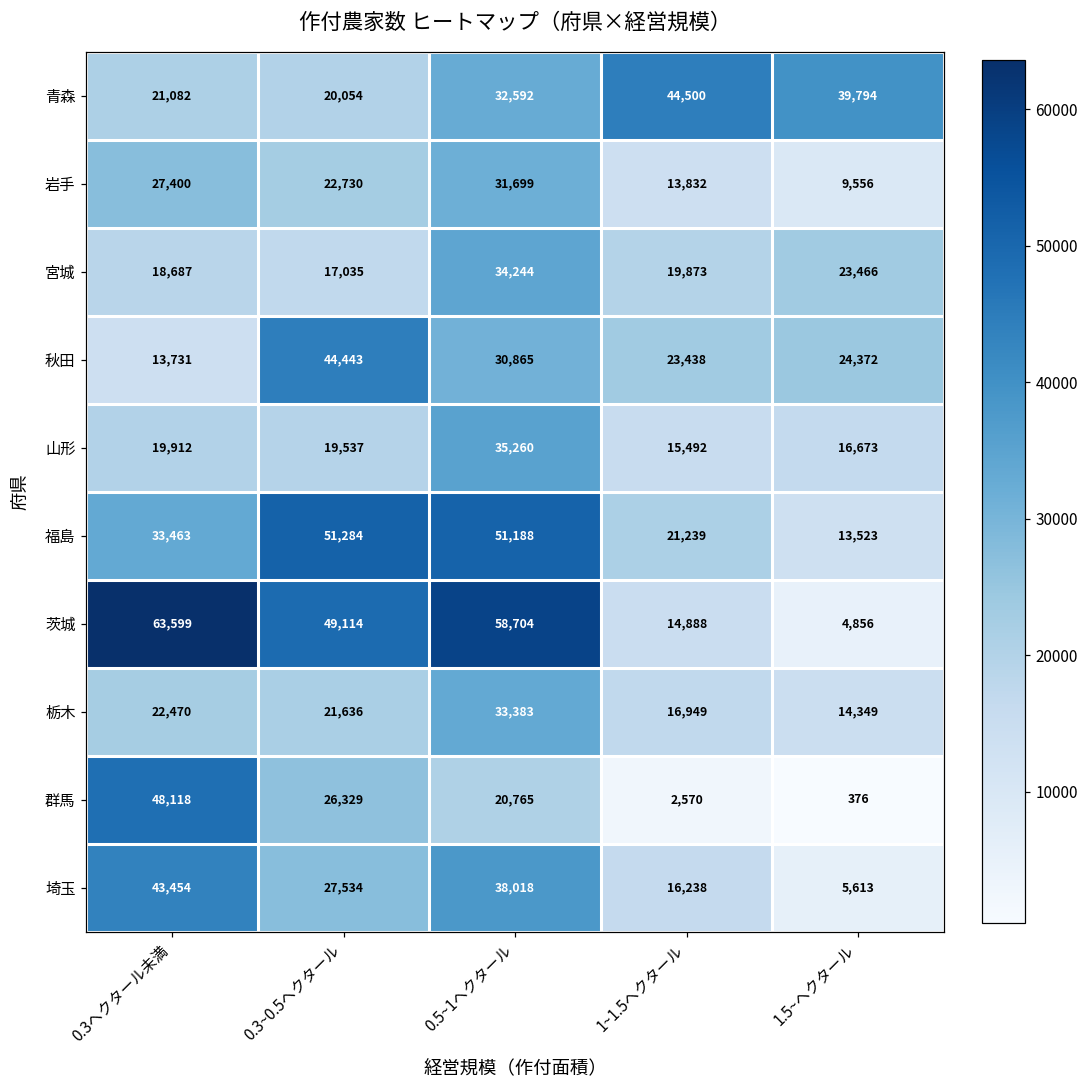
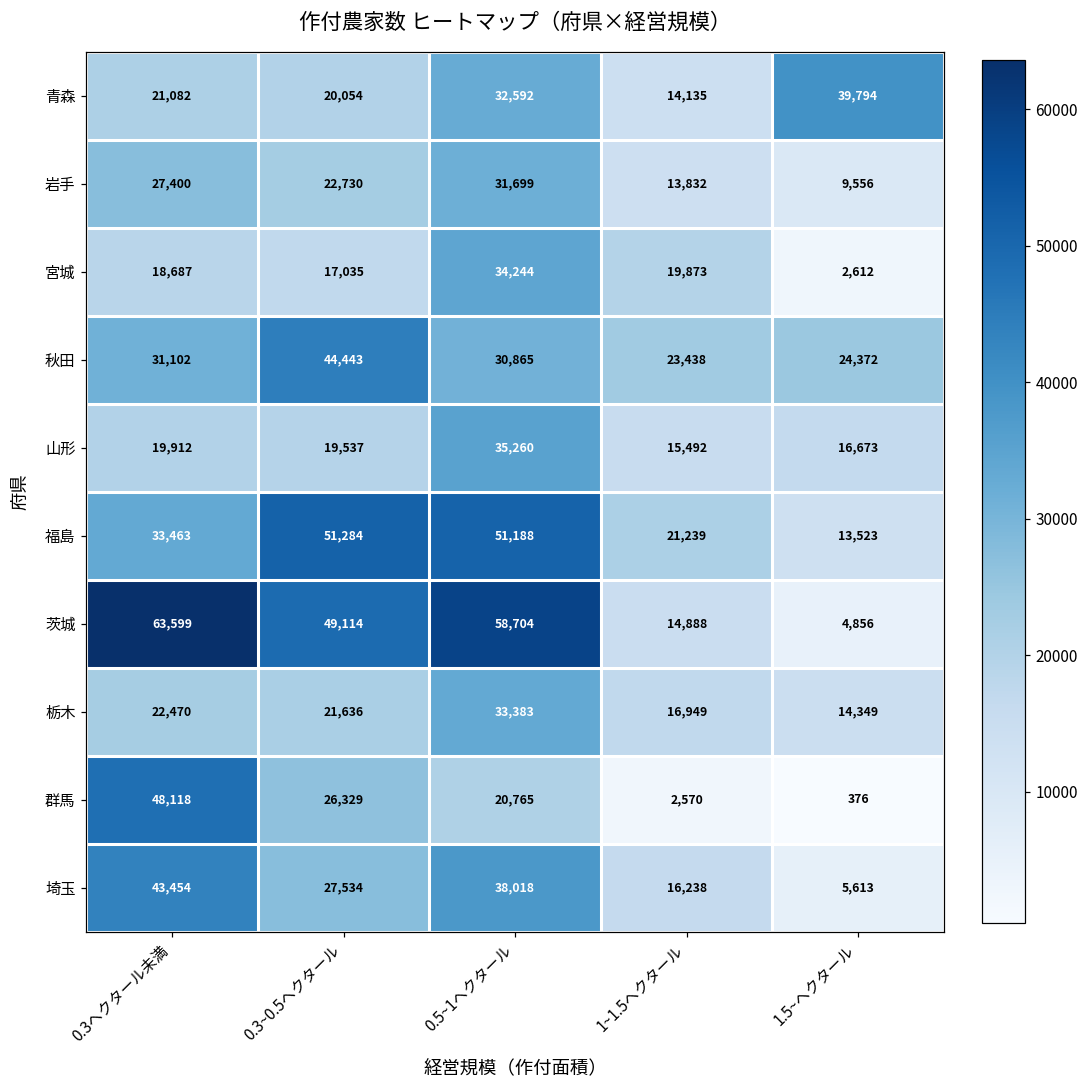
  {
    "青森": {
      "0.3ヘクタール未満": "21,082",
      "0.3~0.5ヘクタール": "20,054",
      "0.5~1ヘクタール": "32,592",
-     "1~1.5ヘクタール": "44,500",
+     "1~1.5ヘクタール": "14,135",
      "1.5~ヘクタール": "39,794"
    },
    "岩手": {
      "0.3ヘクタール未満": "27,400",
      "0.3~0.5ヘクタール": "22,730",
      "0.5~1ヘクタール": "31,699",
      "1~1.5ヘクタール": "13,832",
      "1.5~ヘクタール": "9,556"
    },
    "宮城": {
      "0.3ヘクタール未満": "18,687",
      "0.3~0.5ヘクタール": "17,035",
      "0.5~1ヘクタール": "34,244",
      "1~1.5ヘクタール": "19,873",
-     "1.5~ヘクタール": "23,466"
+     "1.5~ヘクタール": "2,612"
    },
    "秋田": {
-     "0.3ヘクタール未満": "13,731",
+     "0.3ヘクタール未満": "31,102",
      "0.3~0.5ヘクタール": "44,443",
      "0.5~1ヘクタール": "30,865",
      "1~1.5ヘクタール": "23,438",
      "1.5~ヘクタール": "24,372"
    },
    "山形": {
      "0.3ヘクタール未満": "19,912",
      "0.3~0.5ヘクタール": "19,537",
      "0.5~1ヘクタール": "35,260",
      "1~1.5ヘクタール": "15,492",
      "1.5~ヘクタール": "16,673"
    },
    "福島": {
      "0.3ヘクタール未満": "33,463",
      "0.3~0.5ヘクタール": "51,284",
      "0.5~1ヘクタール": "51,188",
      "1~1.5ヘクタール": "21,239",
      "1.5~ヘクタール": "13,523"
    },
    "茨城": {
      "0.3ヘクタール未満": "63,599",
      "0.3~0.5ヘクタール": "49,114",
      "0.5~1ヘクタール": "58,704",
      "1~1.5ヘクタール": "14,888",
      "1.5~ヘクタール": "4,856"
    },
    "栃木": {
      "0.3ヘクタール未満": "22,470",
      "0.3~0.5ヘクタール": "21,636",
      "0.5~1ヘクタール": "33,383",
      "1~1.5ヘクタール": "16,949",
      "1.5~ヘクタール": "14,349"
    },
    "群馬": {
      "0.3ヘクタール未満": "48,118",
      "0.3~0.5ヘクタール": "26,329",
      "0.5~1ヘクタール": "20,765",
      "1~1.5ヘクタール": "2,570",
      "1.5~ヘクタール": "376"
    },
    "埼玉": {
      "0.3ヘクタール未満": "43,454",
      "0.3~0.5ヘクタール": "27,534",
      "0.5~1ヘクタール": "38,018",
      "1~1.5ヘクタール": "16,238",
      "1.5~ヘクタール": "5,613"
    }
  }
